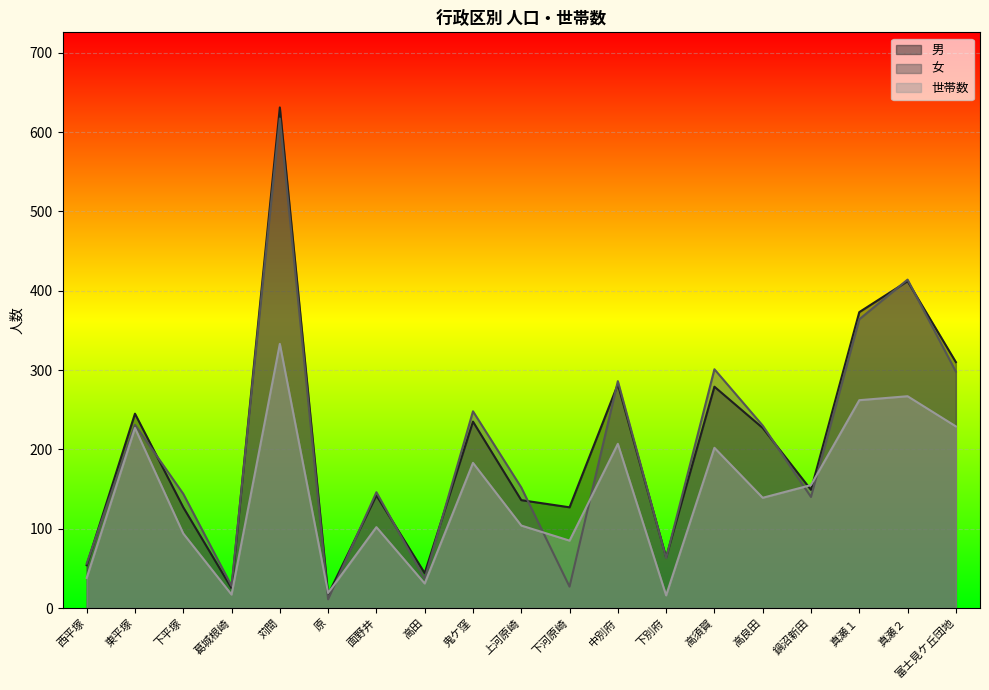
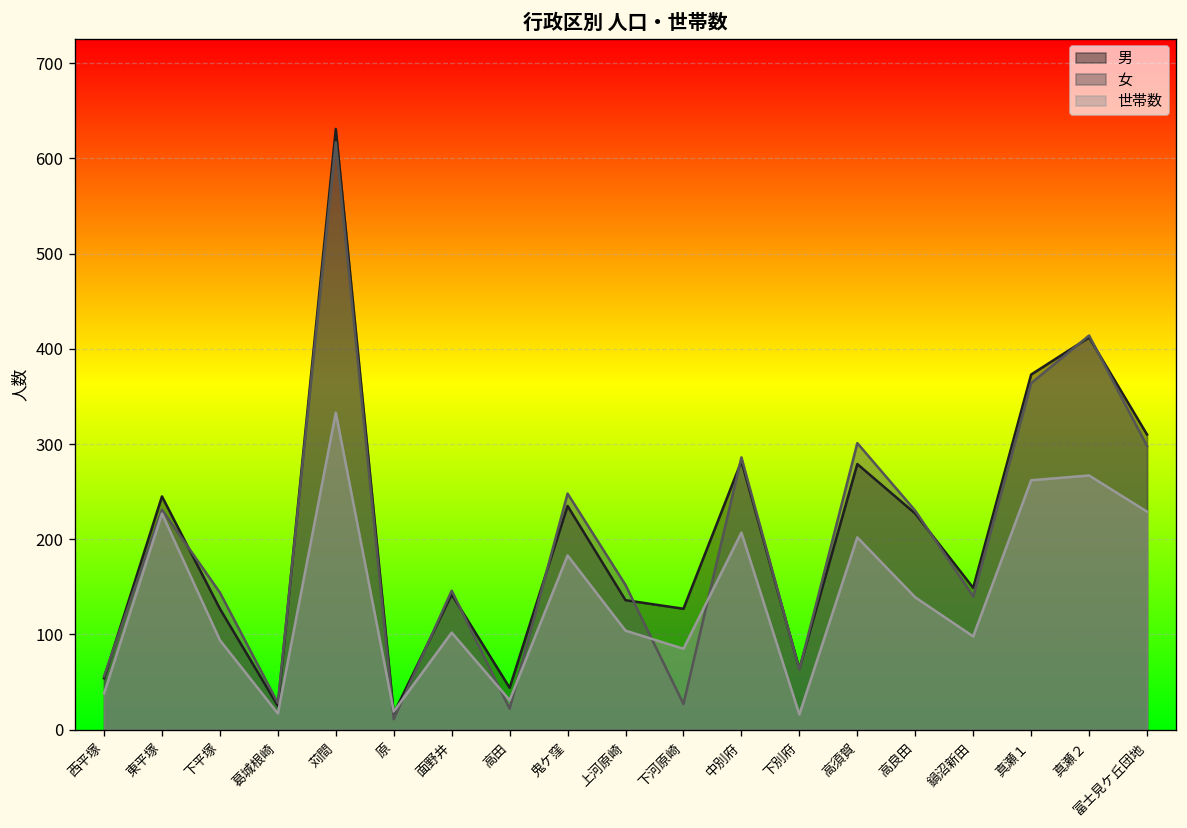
  {
    "男": {
      "東平塚": 250,
      "下平塚": 130,
      "苅間": 630,
      "面野井": 140,
      "高田": 40,
      "鬼ケ窪": 240,
      "上河原崎": 140,
      "下河原崎": 130,
      "中別府": 280,
      "高須賀": 280,
      "鍋沼新田": 150,
      "真瀬１": 370,
      "富士見ケ丘団地": 310
    },
    "女": {
      "東平塚": 230,
      "下平塚": 140,
      "苅間": 620,
      "原": 10,
      "面野井": 150,
-     "高田": 40,
+     "高田": 20,
      "鬼ケ窪": 250,
      "上河原崎": 150,
      "下河原崎": 30,
      "中別府": 290,
      "高須賀": 300,
      "鍋沼新田": 140,
      "真瀬１": 360,
      "富士見ケ丘団地": 300
    },
    "世帯数": {
      "西平塚": 40,
      "東平塚": 230,
      "下平塚": 90,
      "葛城根崎": 20,
      "苅間": 330,
      "面野井": 100,
      "高田": 30,
      "鬼ケ窪": 180,
      "上河原崎": 100,
      "下河原崎": 90,
      "中別府": 210,
      "下別府": 20,
      "高須賀": 200,
      "高良田": 140,
-     "鍋沼新田": 160,
+     "鍋沼新田": 100,
      "真瀬１": 260,
      "真瀬２": 270,
      "富士見ケ丘団地": 230
    }
  }
